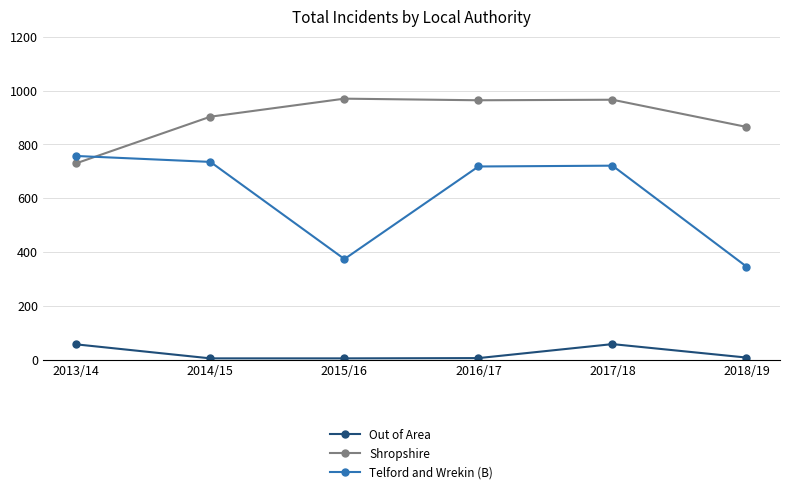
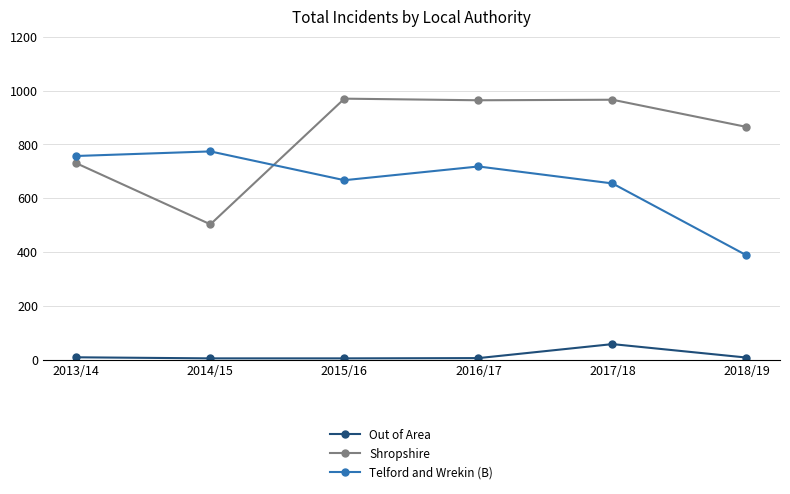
  {
    "Out of Area": {
-     "2013/14": 60,
+     "2013/14": 10,
      "2014/15": 10,
      "2015/16": 10,
      "2016/17": 10,
      "2017/18": 60,
      "2018/19": 10
    },
    "Shropshire": {
      "2013/14": 730,
-     "2014/15": 900,
+     "2014/15": 500,
      "2015/16": 970,
      "2016/17": 960,
      "2017/18": 970,
      "2018/19": 870
    },
    "Telford and Wrekin (B)": {
      "2013/14": 760,
-     "2014/15": 740,
-     "2015/16": 370,
+     "2014/15": 770,
+     "2015/16": 670,
      "2016/17": 720,
-     "2017/18": 720,
-     "2018/19": 350
+     "2017/18": 660,
+     "2018/19": 390
    }
  }
